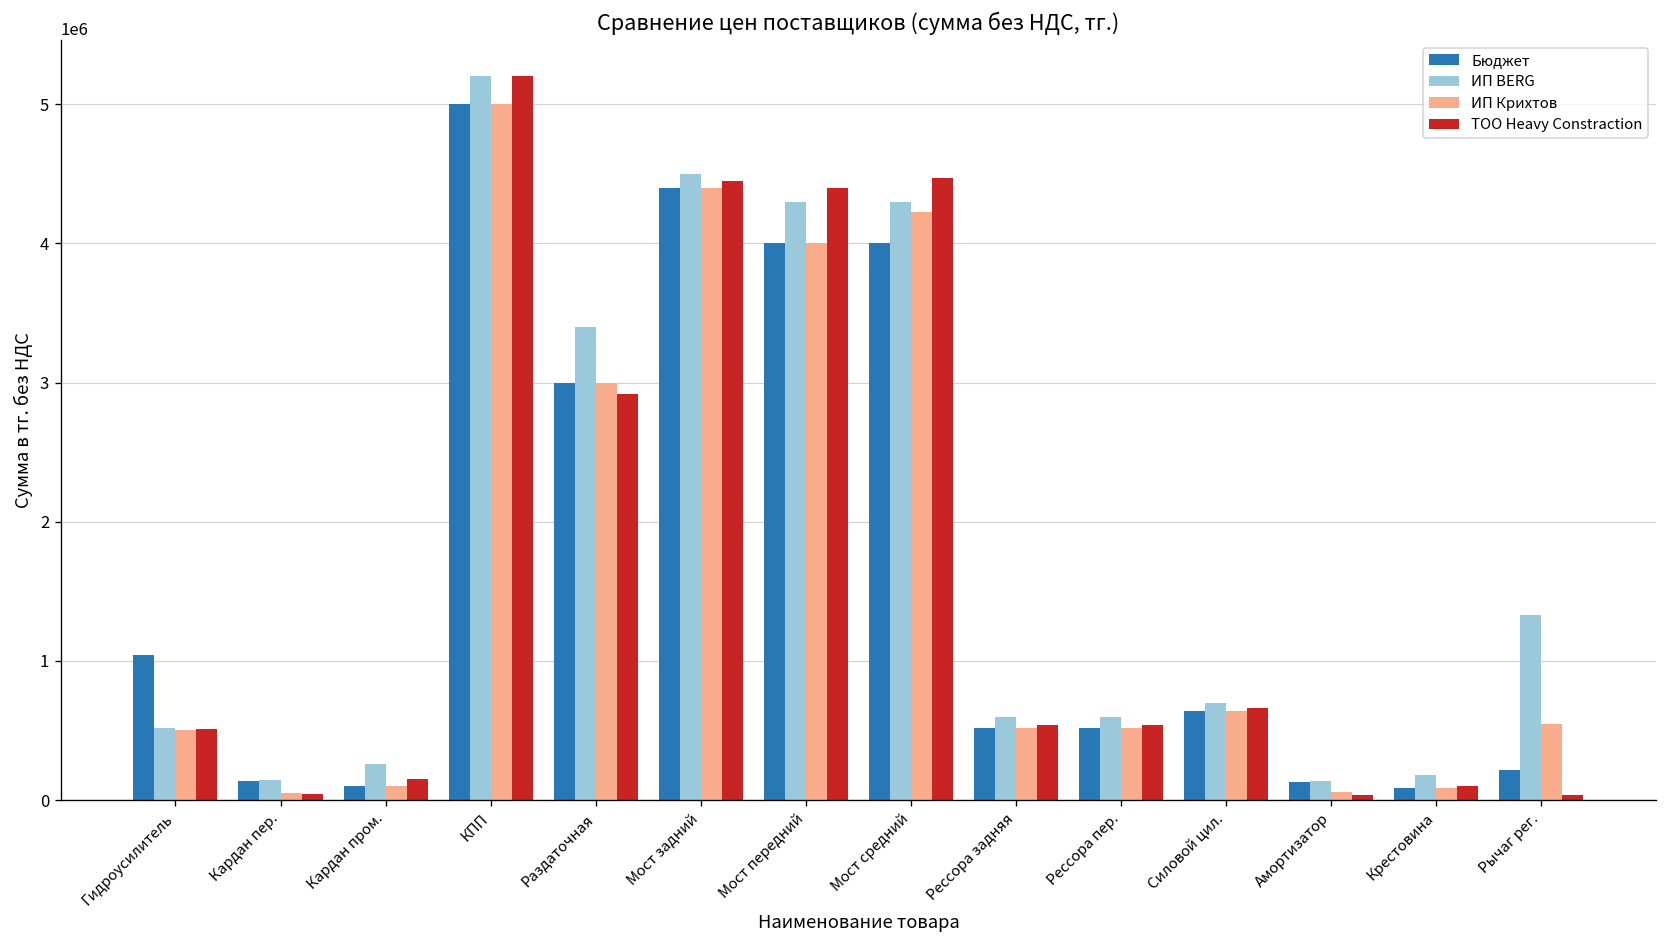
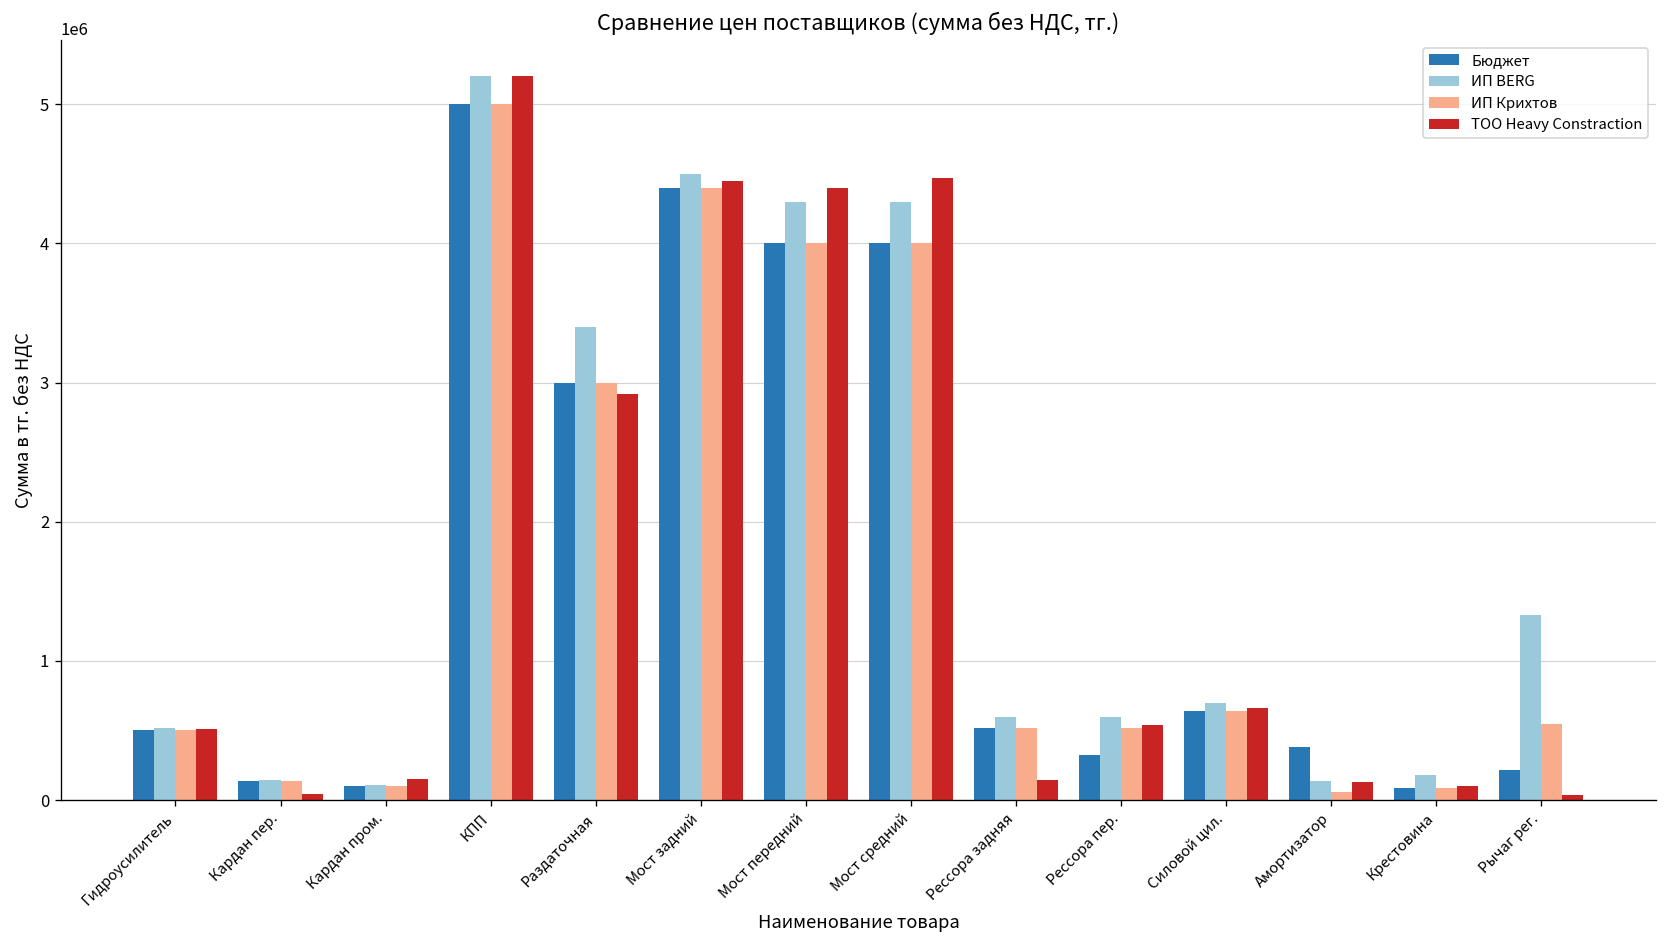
  {
    "Бюджет": {
-     "Гидроусилитель": 1050000,
+     "Гидроусилитель": 500000,
      "Кардан пер.": 140000,
      "Кардан пром.": 100000,
      "КПП": 5000000,
      "Раздаточная": 3000000,
      "Мост задний": 4400000,
      "Мост передний": 4000000,
      "Мост средний": 4000000,
      "Рессора задняя": 520000,
-     "Рессора пер.": 520000,
+     "Рессора пер.": 330000,
      "Силовой цил.": 640000,
-     "Амортизатор": 130000,
+     "Амортизатор": 390000,
      "Крестовина": 90000,
      "Рычаг рег.": 220000
    },
    "ИП BERG": {
      "Гидроусилитель": 520000,
      "Кардан пер.": 140000,
-     "Кардан пром.": 260000,
+     "Кардан пром.": 110000,
      "КПП": 5200000,
      "Раздаточная": 3400000,
      "Мост задний": 4500000,
      "Мост передний": 4300000,
      "Мост средний": 4300000,
      "Рессора задняя": 600000,
      "Рессора пер.": 600000,
      "Силовой цил.": 700000,
      "Амортизатор": 140000,
      "Крестовина": 180000,
      "Рычаг рег.": 1330000
    },
    "ИП Крихтов": {
      "Гидроусилитель": 500000,
-     "Кардан пер.": 50000,
+     "Кардан пер.": 140000,
      "Кардан пром.": 100000,
      "КПП": 5000000,
      "Раздаточная": 3000000,
      "Мост задний": 4400000,
      "Мост передний": 4000000,
-     "Мост средний": 4230000,
+     "Мост средний": 4000000,
      "Рессора задняя": 520000,
      "Рессора пер.": 520000,
      "Силовой цил.": 640000,
      "Амортизатор": 60000,
      "Крестовина": 90000,
      "Рычаг рег.": 550000
    },
    "ТОО Heavy Constraction": {
      "Гидроусилитель": 510000,
      "Кардан пер.": 40000,
      "Кардан пром.": 150000,
      "КПП": 5200000,
      "Раздаточная": 2920000,
      "Мост задний": 4450000,
      "Мост передний": 4400000,
      "Мост средний": 4470000,
-     "Рессора задняя": 540000,
+     "Рессора задняя": 140000,
      "Рессора пер.": 540000,
      "Силовой цил.": 660000,
-     "Амортизатор": 40000,
+     "Амортизатор": 130000,
      "Крестовина": 100000,
      "Рычаг рег.": 40000
    }
  }
